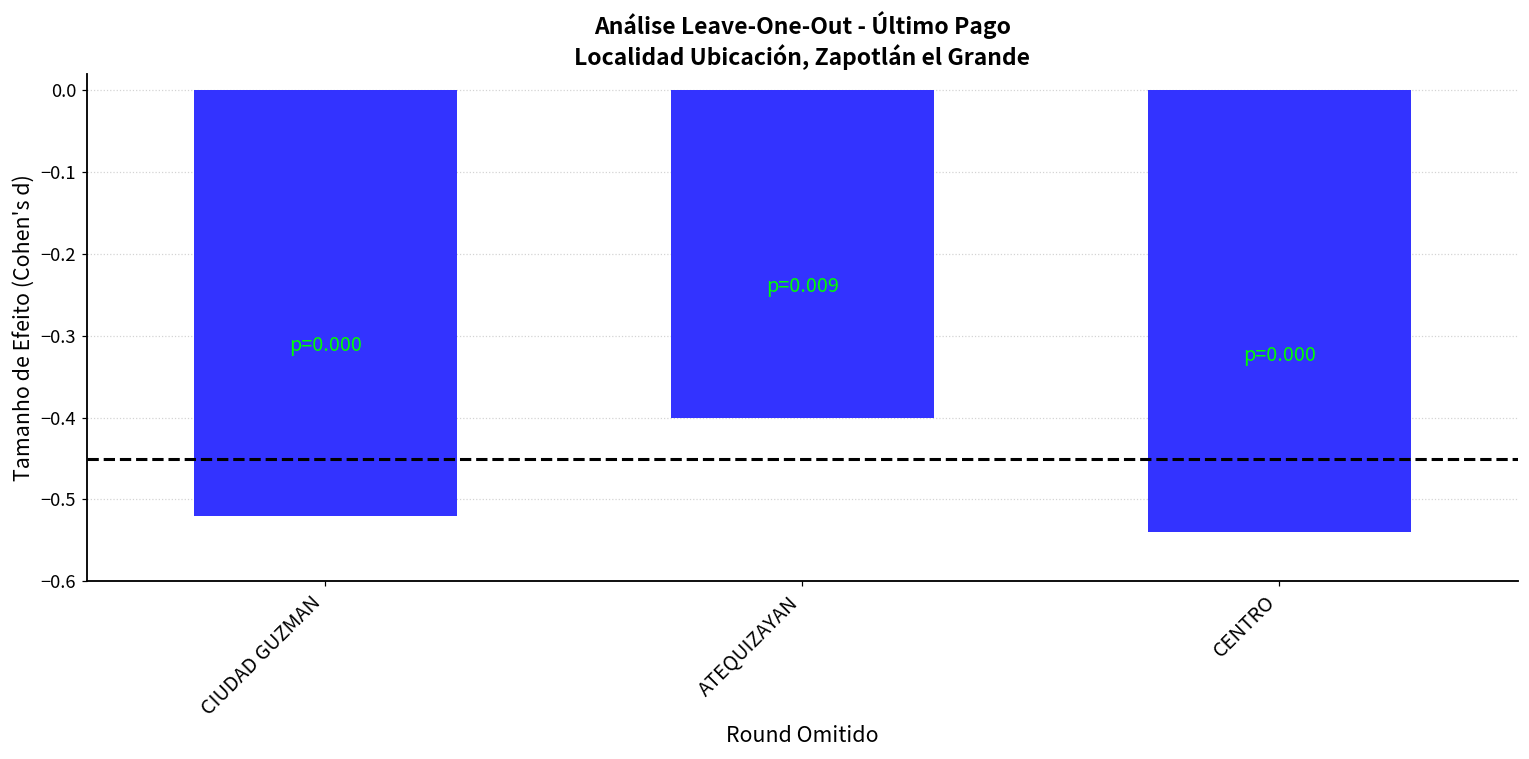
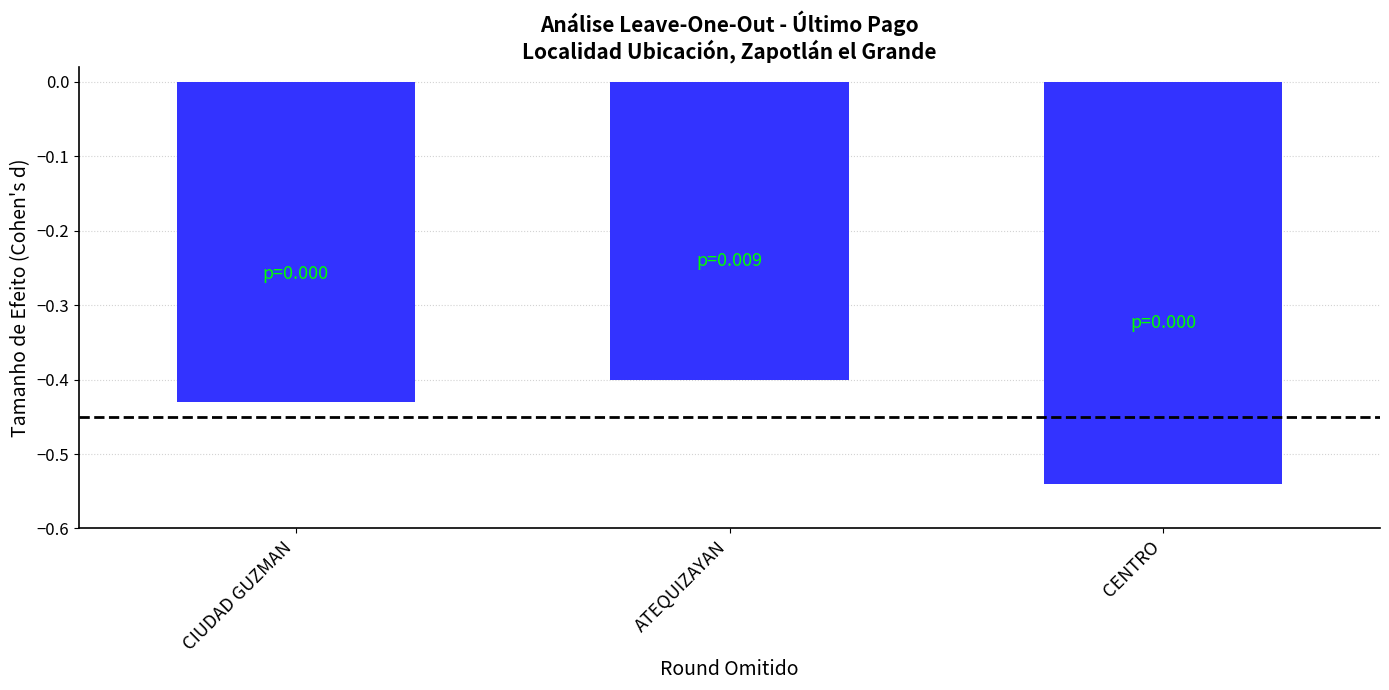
  {
-   "CIUDAD GUZMAN": -0.52
+   "CIUDAD GUZMAN": -0.43
  }
